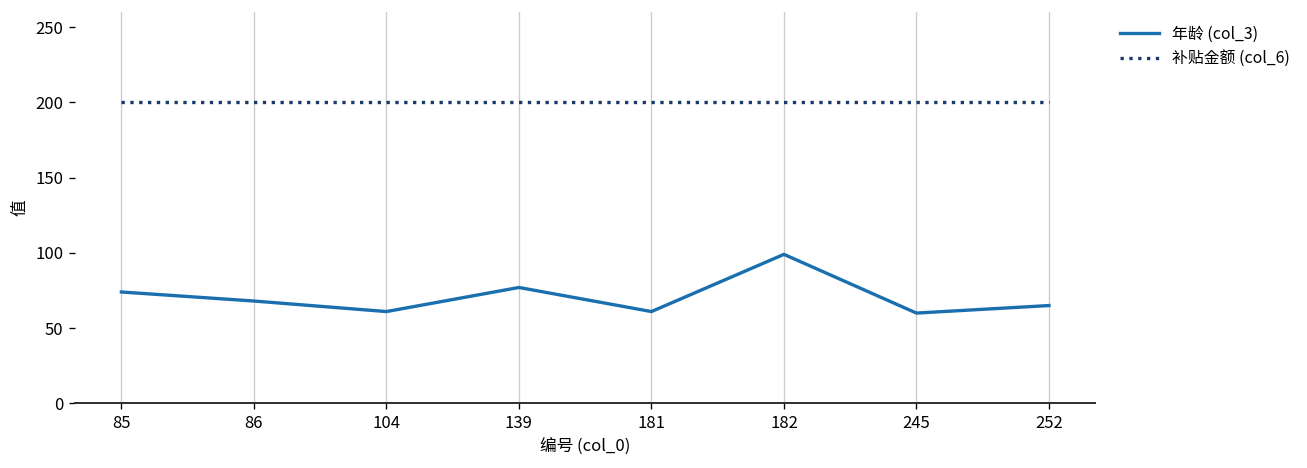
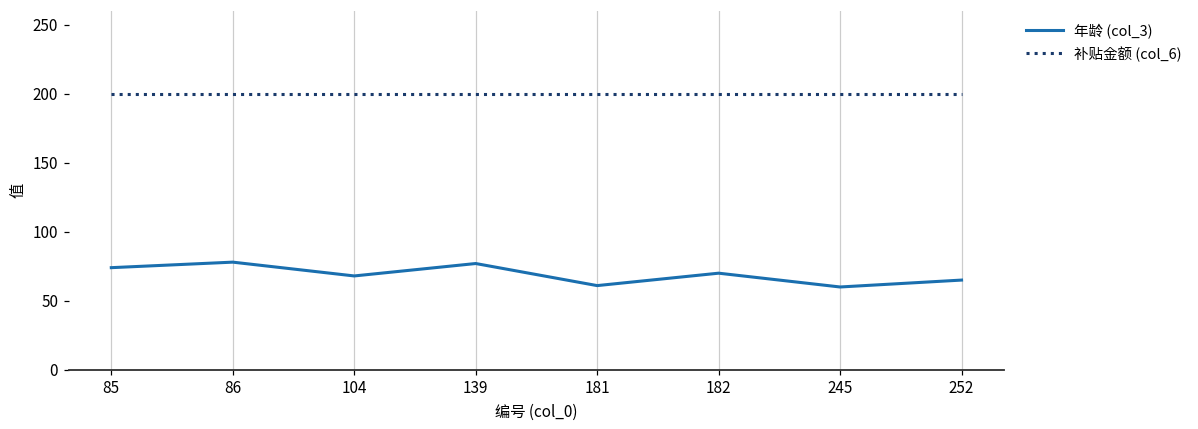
  {
    "年龄 (col_3)": {
      "85": 74,
-     "86": 68,
-     "104": 61,
+     "86": 78,
+     "104": 68,
      "139": 77,
      "181": 61,
-     "182": 99,
+     "182": 70,
      "245": 60,
      "252": 65
    },
    "补贴金额 (col_6)": {
      "85": 200,
      "86": 200,
      "104": 200,
      "139": 200,
      "181": 200,
      "182": 200,
      "245": 200,
      "252": 200
    }
  }
